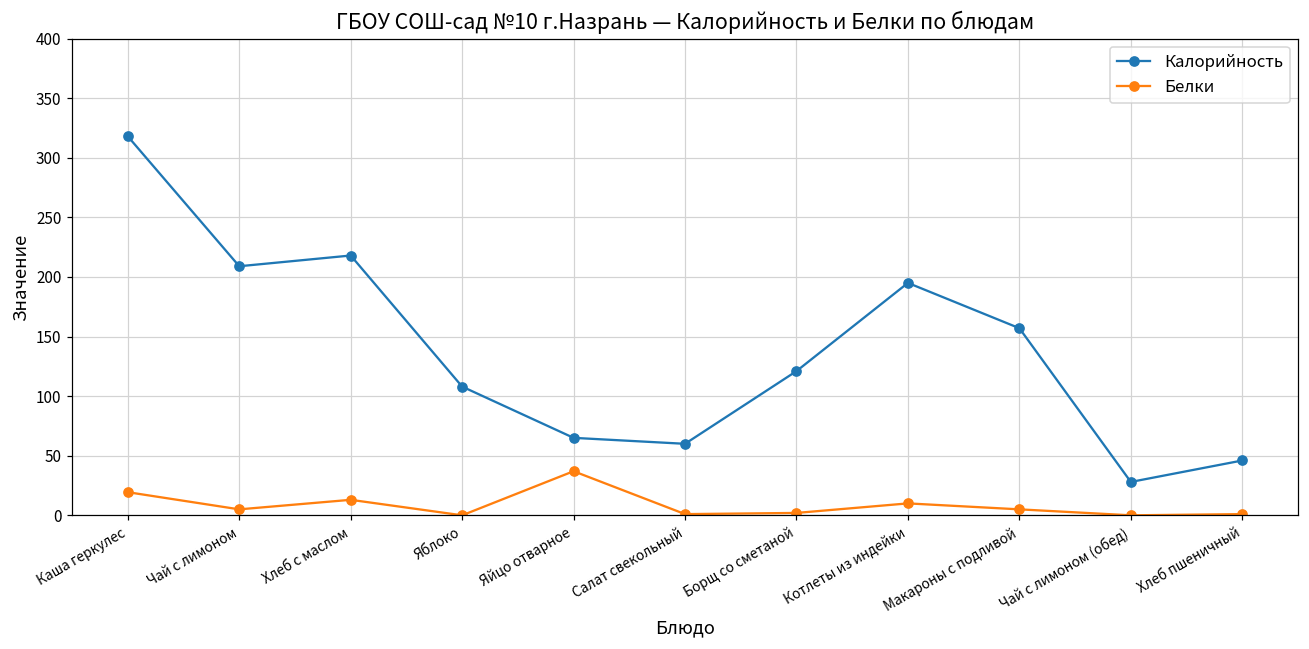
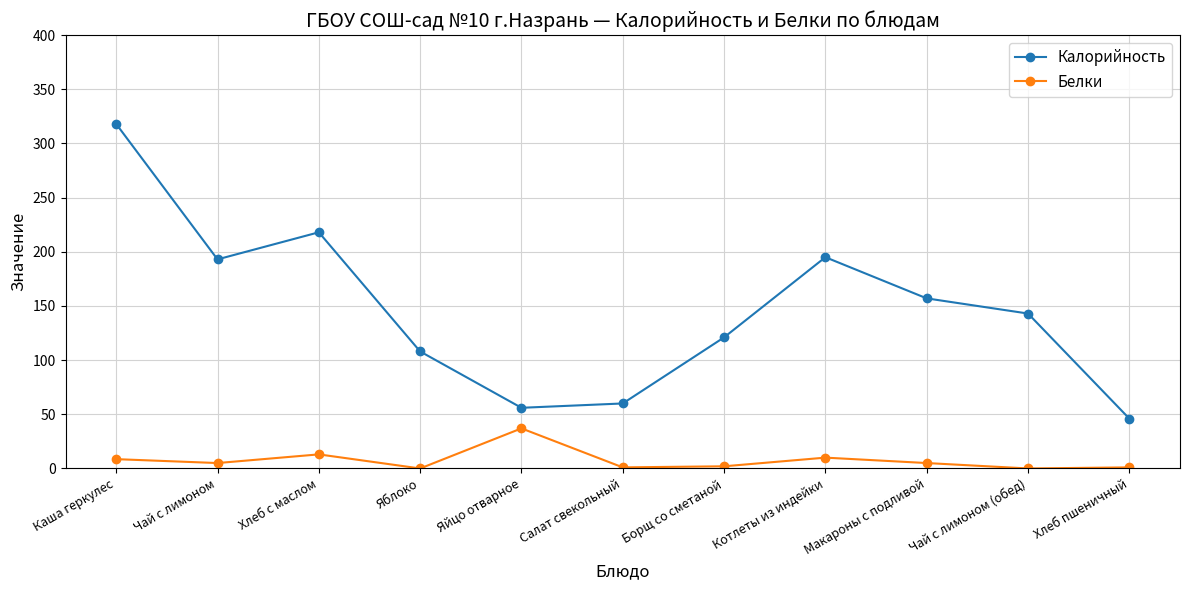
  {
    "Калорийность": {
      "Каша геркулес": 318,
-     "Чай с лимоном": 209,
+     "Чай с лимоном": 193,
      "Хлеб с маслом": 218,
      "Яблоко": 108,
-     "Яйцо отварное": 65,
+     "Яйцо отварное": 56,
      "Салат свекольный": 60,
      "Борщ со сметаной": 121,
      "Котлеты из индейки": 195,
      "Макароны с подливой": 157,
-     "Чай с лимоном (обед)": 28,
+     "Чай с лимоном (обед)": 143,
      "Хлеб пшеничный": 46
    },
    "Белки": {
-     "Каша геркулес": 19,
+     "Каша геркулес": 9,
      "Чай с лимоном": 5,
      "Хлеб с маслом": 13,
      "Яблоко": 0,
      "Яйцо отварное": 37,
      "Салат свекольный": 1,
      "Борщ со сметаной": 2,
      "Котлеты из индейки": 10,
      "Макароны с подливой": 5,
      "Чай с лимоном (обед)": 0,
      "Хлеб пшеничный": 1
    }
  }
